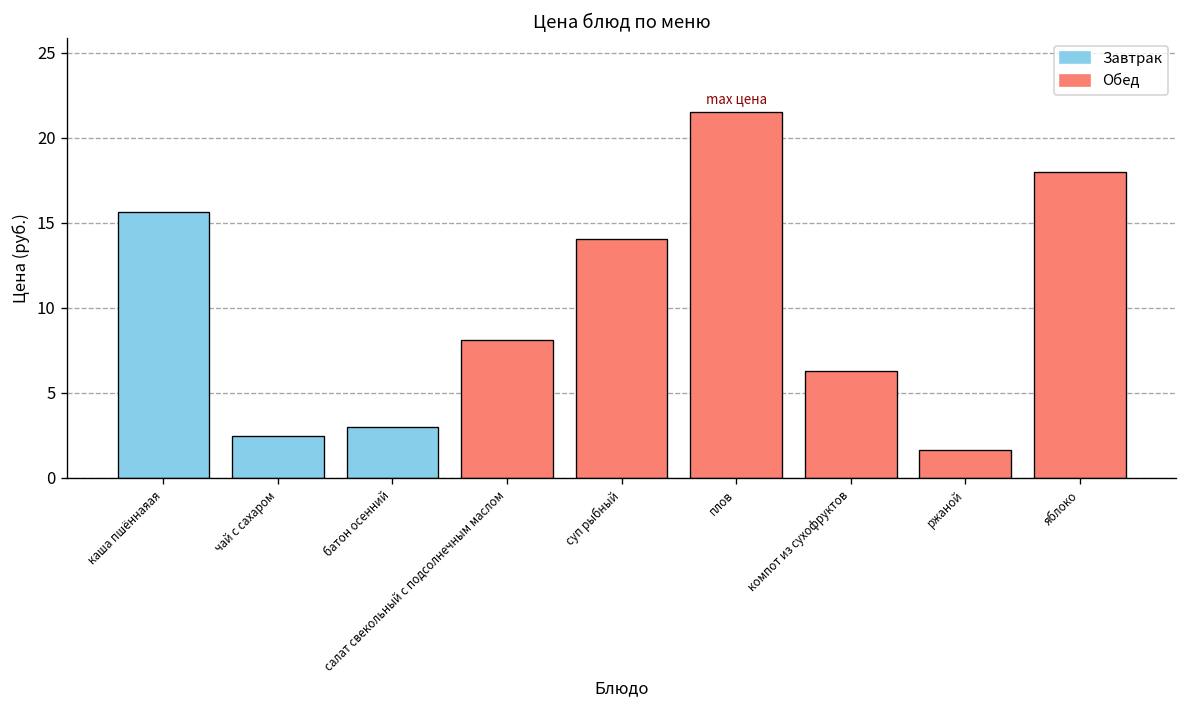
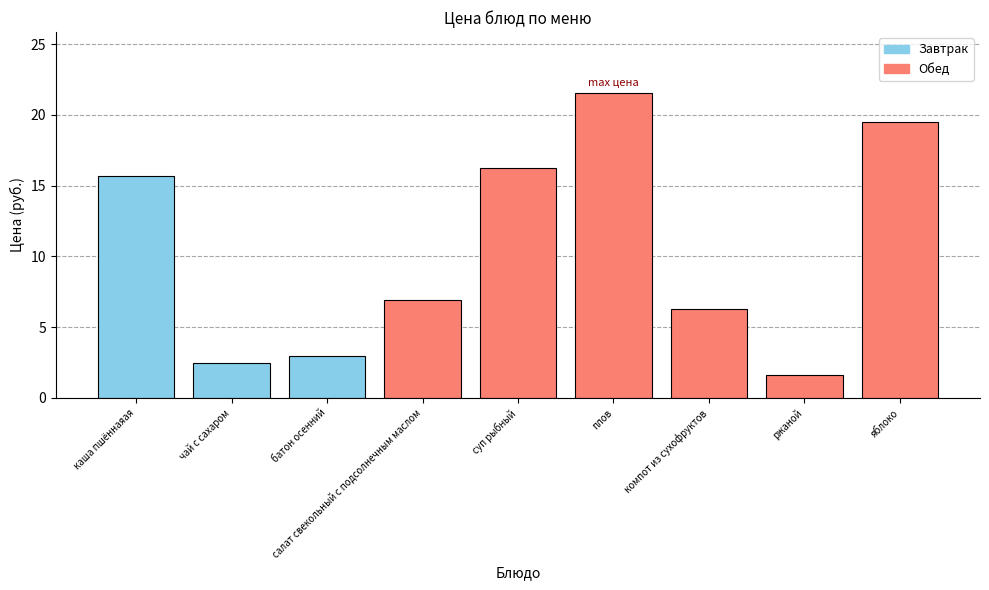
  {
    "каша пшённаяая": 15.7,
    "чай с сахаром": 2.4,
    "батон осенний": 3.0,
-   "салат свекольный с подсолнечным маслом": 8.1,
-   "суп рыбный": 14.0,
+   "салат свекольный с подсолнечным маслом": 6.9,
+   "суп рыбный": 16.2,
    "плов": 21.5,
    "компот из сухофруктов": 6.3,
    "ржаной": 1.7,
-   "яблоко": 18.0
+   "яблоко": 19.5
  }
